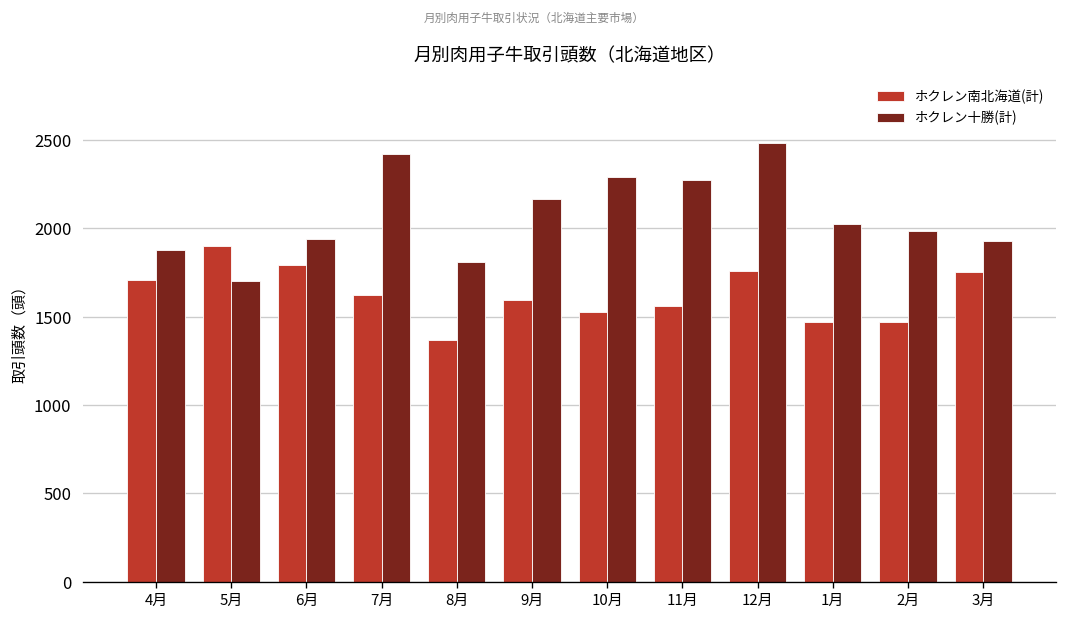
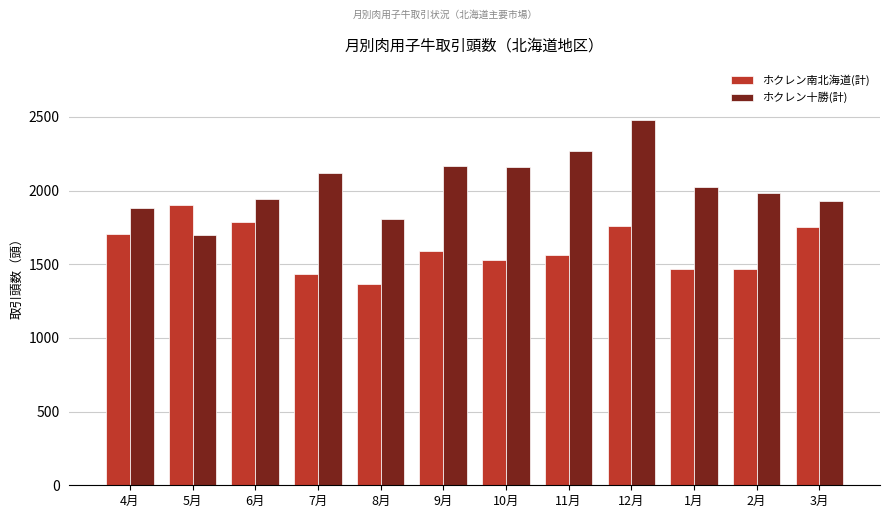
  {
    "ホクレン南北海道(計)": {
      "4月": 1710,
      "5月": 1900,
      "6月": 1790,
-     "7月": 1620,
+     "7月": 1430,
      "8月": 1370,
      "9月": 1590,
      "10月": 1530,
      "11月": 1560,
      "12月": 1760,
      "1月": 1470,
      "2月": 1470,
      "3月": 1750
    },
    "ホクレン十勝(計)": {
      "4月": 1880,
      "5月": 1700,
      "6月": 1940,
-     "7月": 2420,
+     "7月": 2120,
      "8月": 1810,
      "9月": 2170,
-     "10月": 2290,
+     "10月": 2160,
      "11月": 2270,
      "12月": 2480,
      "1月": 2030,
      "2月": 1980,
      "3月": 1930
    }
  }
